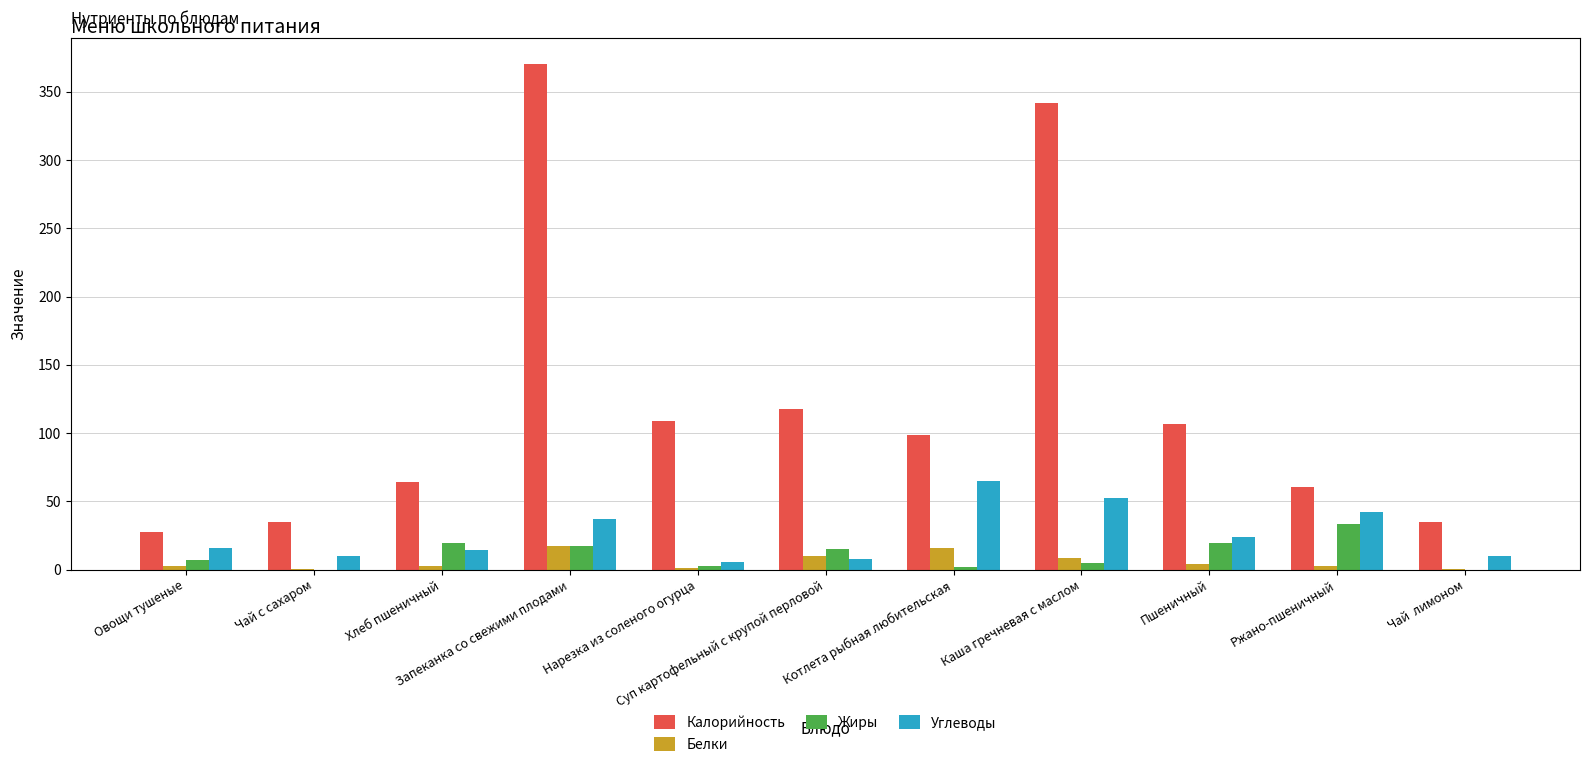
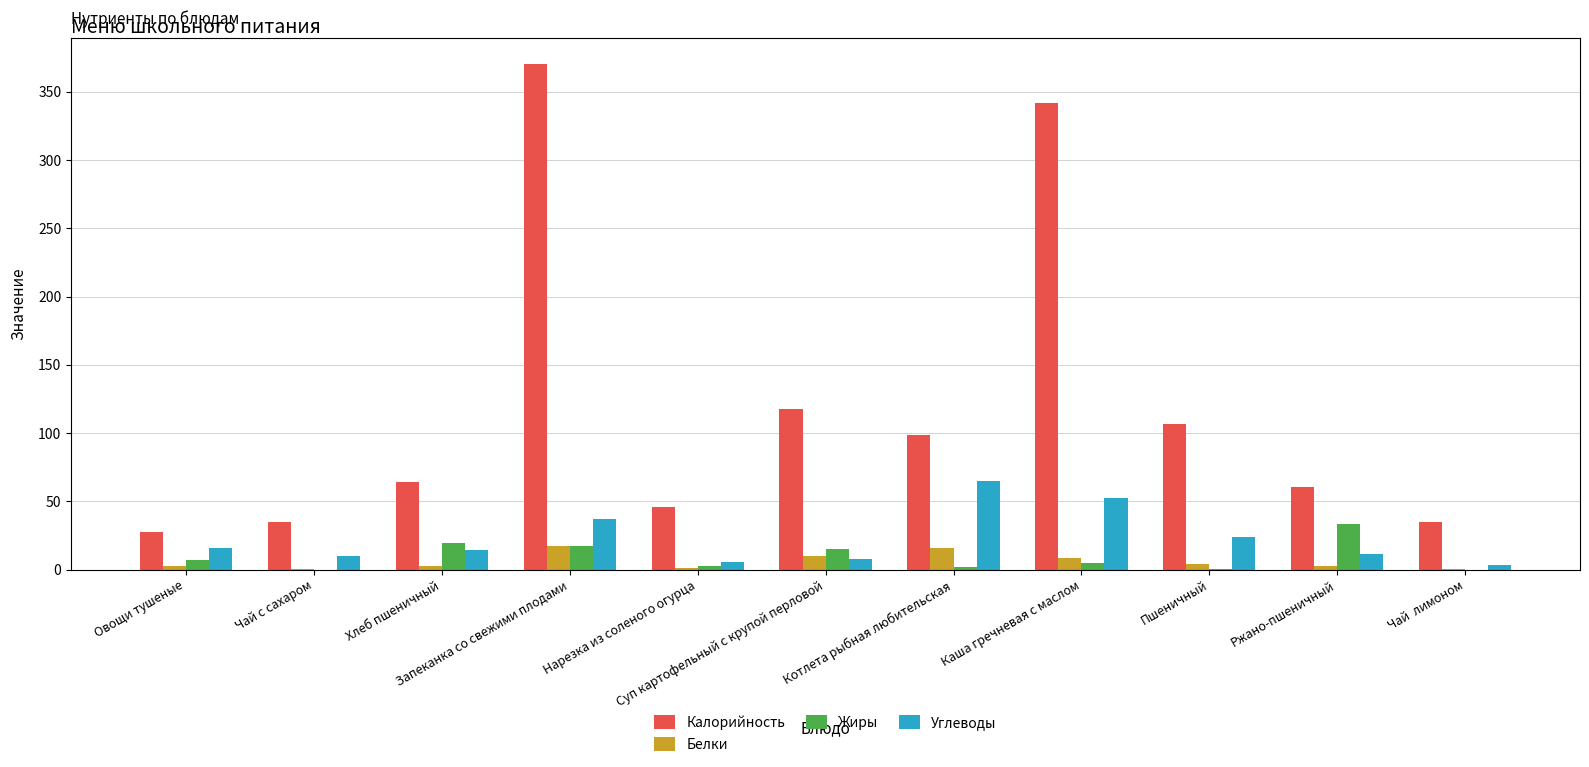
  {
    "Калорийность": {
      "Овощи тушеные": 28,
      "Чай с сахаром": 35,
      "Хлеб пшеничный": 64,
      "Запеканка со свежими плодами": 371,
-     "Нарезка из соленого огурца": 109,
+     "Нарезка из соленого огурца": 46,
      "Суп картофельный с крупой перловой": 118,
      "Котлета рыбная любительская": 98,
      "Каша гречневая с маслом": 342,
      "Пшеничный": 107,
      "Ржано-пшеничный": 60,
      "Чай лимоном": 35
    },
    "Белки": {
      "Овощи тушеные": 3,
      "Хлеб пшеничный": 2,
      "Запеканка со свежими плодами": 18,
      "Суп картофельный с крупой перловой": 10,
      "Котлета рыбная любительская": 16,
      "Каша гречневая с маслом": 8,
      "Пшеничный": 4,
      "Ржано-пшеничный": 2
    },
    "Жиры": {
      "Овощи тушеные": 7,
      "Хлеб пшеничный": 20,
      "Запеканка со свежими плодами": 17,
      "Нарезка из соленого огурца": 2,
      "Суп картофельный с крупой перловой": 15,
      "Котлета рыбная любительская": 2,
      "Каша гречневая с маслом": 4,
-     "Пшеничный": 20,
+     "Пшеничный": 1,
      "Ржано-пшеничный": 33
    },
    "Углеводы": {
      "Овощи тушеные": 16,
      "Чай с сахаром": 10,
      "Хлеб пшеничный": 14,
      "Запеканка со свежими плодами": 37,
      "Нарезка из соленого огурца": 5,
      "Суп картофельный с крупой перловой": 8,
      "Котлета рыбная любительская": 65,
      "Каша гречневая с маслом": 52,
      "Пшеничный": 24,
-     "Ржано-пшеничный": 42,
-     "Чай лимоном": 10
+     "Ржано-пшеничный": 11,
+     "Чай лимоном": 4
    }
  }
